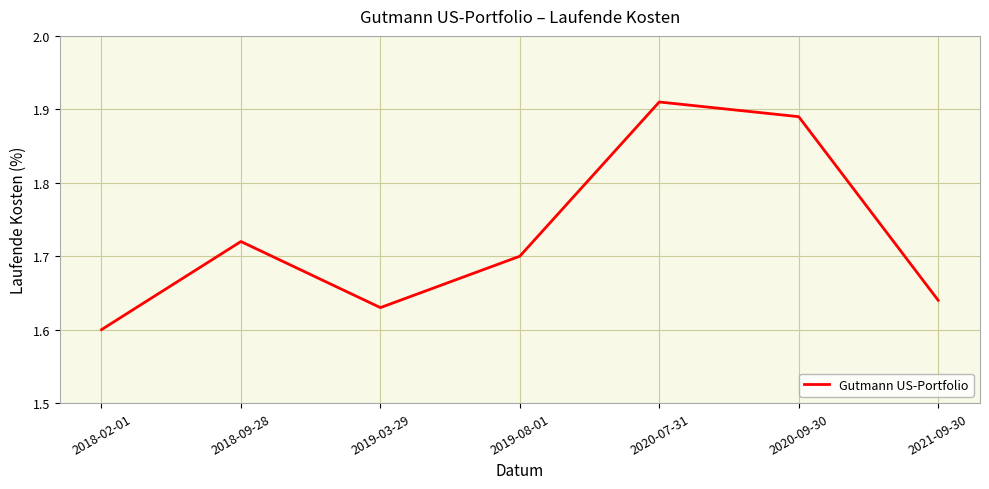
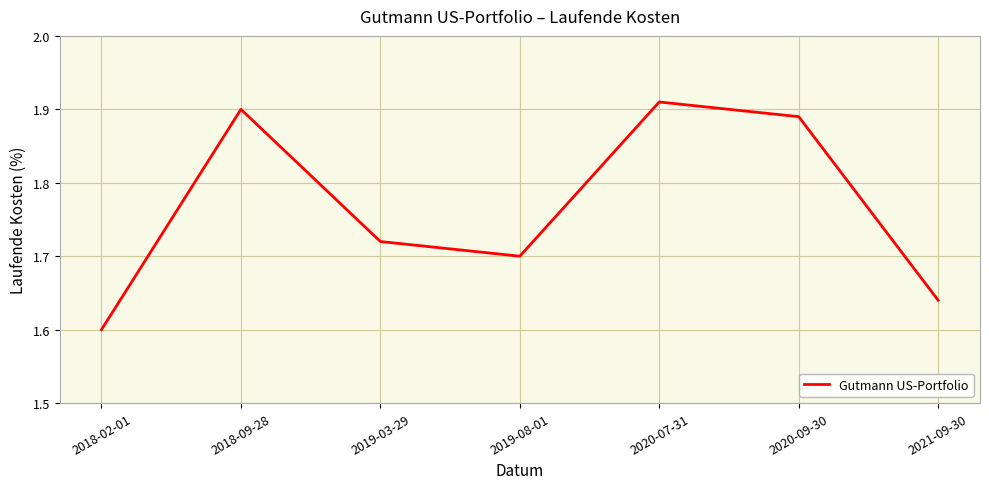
  {
    "2018-02-01": 1.60,
-   "2018-09-28": 1.72,
-   "2019-03-29": 1.63,
+   "2018-09-28": 1.90,
+   "2019-03-29": 1.72,
    "2019-08-01": 1.70,
    "2020-07-31": 1.91,
    "2020-09-30": 1.89,
    "2021-09-30": 1.64
  }
